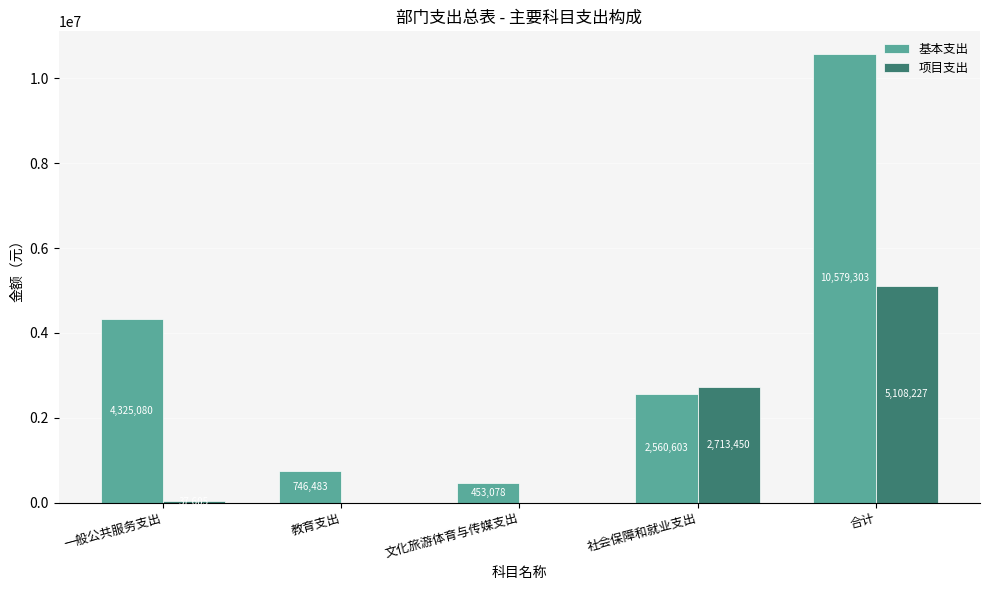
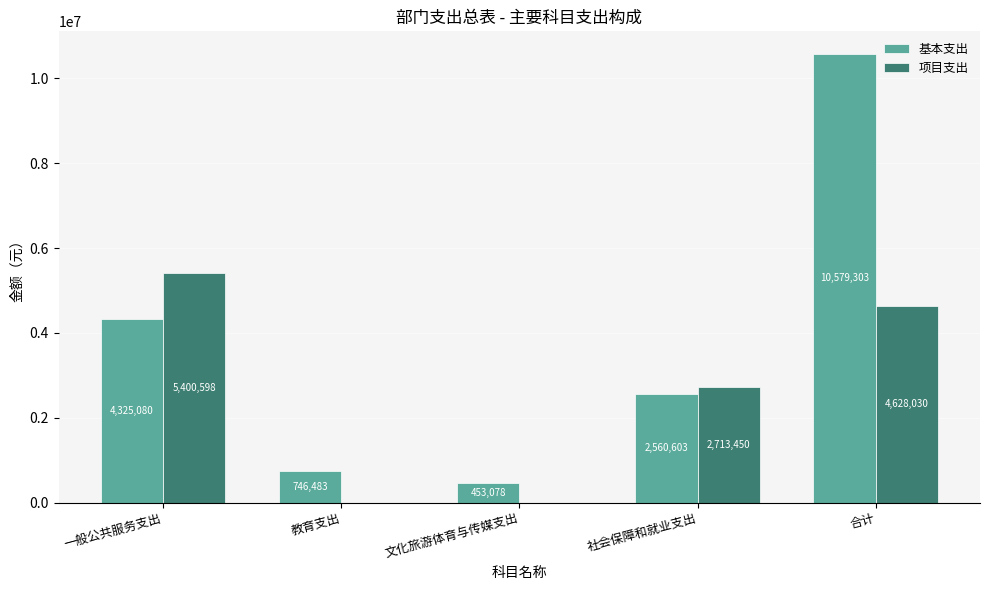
  {
    "基本支出": {
      "一般公共服务支出": "4,325,080",
      "教育支出": "746,483",
      "文化旅游体育与传媒支出": "453,078",
      "社会保障和就业支出": "2,560,603",
      "合计": "10,579,303"
    },
    "项目支出": {
-     "一般公共服务支出": "0",
+     "一般公共服务支出": "5400000",
      "社会保障和就业支出": "2,713,450",
-     "合计": "5,108,227"
+     "合计": "4,628,030"
    }
  }
